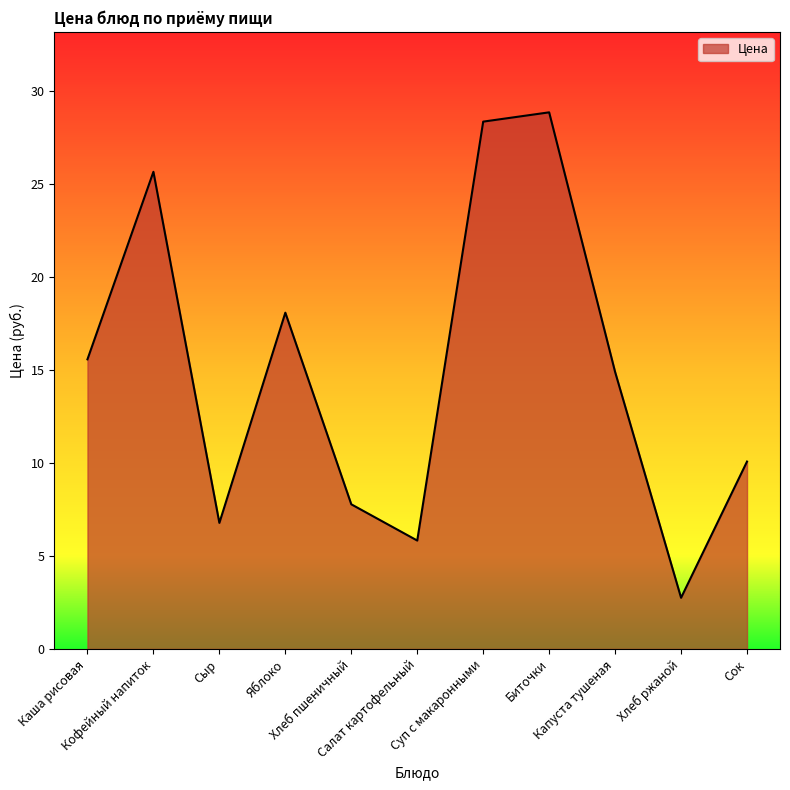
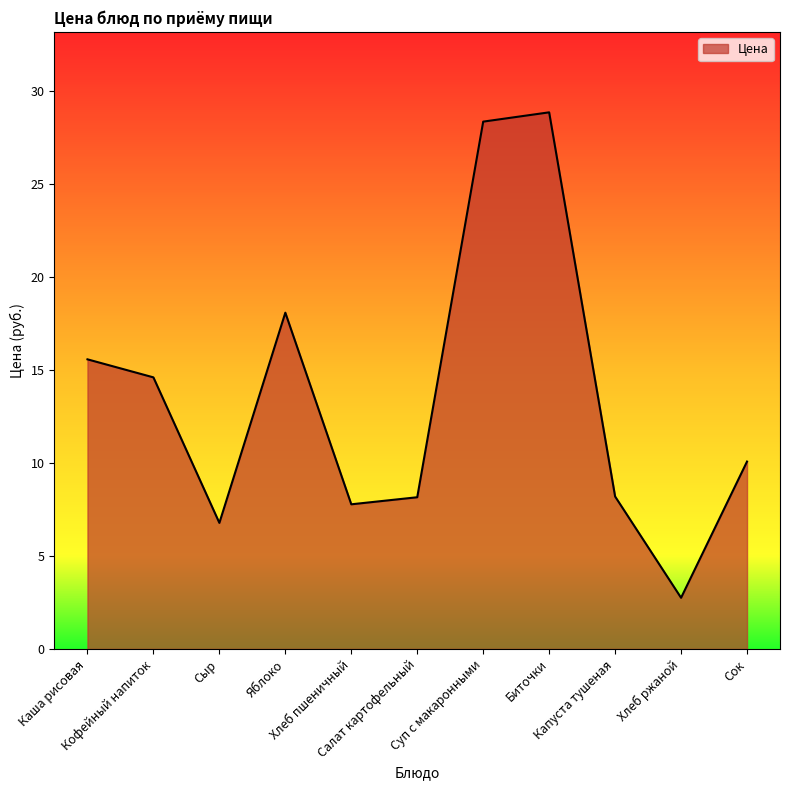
  {
    "Каша рисовая": 15.6,
-   "Кофейный напиток": 25.7,
+   "Кофейный напиток": 14.6,
    "Сыр": 6.8,
    "Яблоко": 18.1,
    "Хлеб пшеничный": 7.8,
-   "Салат картофельный": 5.8,
+   "Салат картофельный": 8.2,
    "Суп с макаронными": 28.4,
    "Биточки": 28.9,
-   "Капуста тушеная": 14.9,
+   "Капуста тушеная": 8.2,
    "Хлеб ржаной": 2.8,
    "Сок": 10.1
  }
